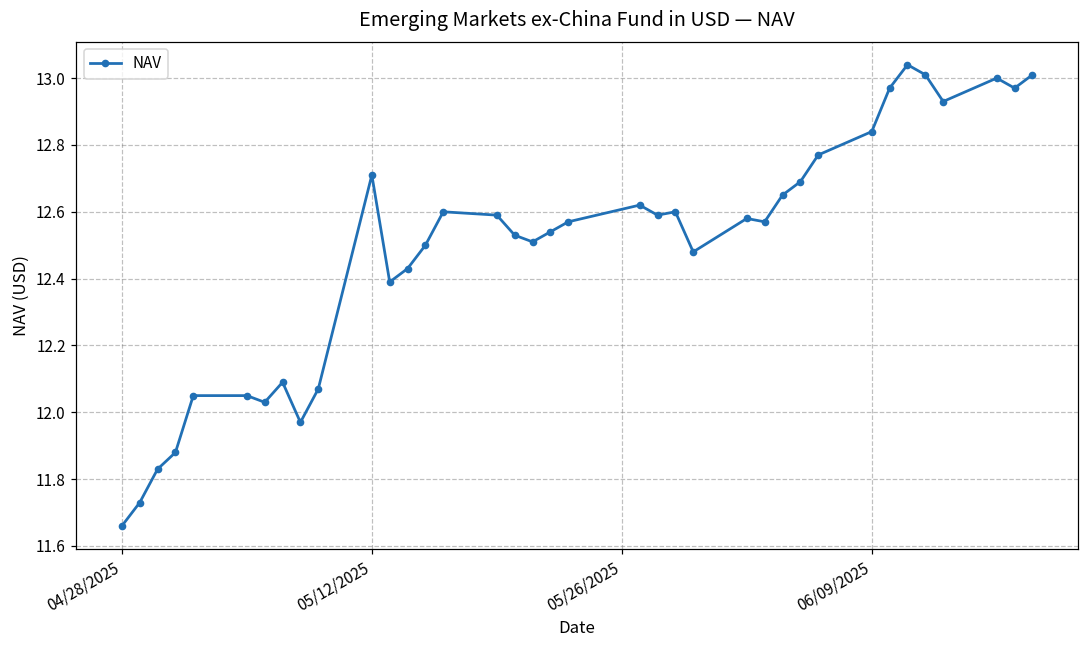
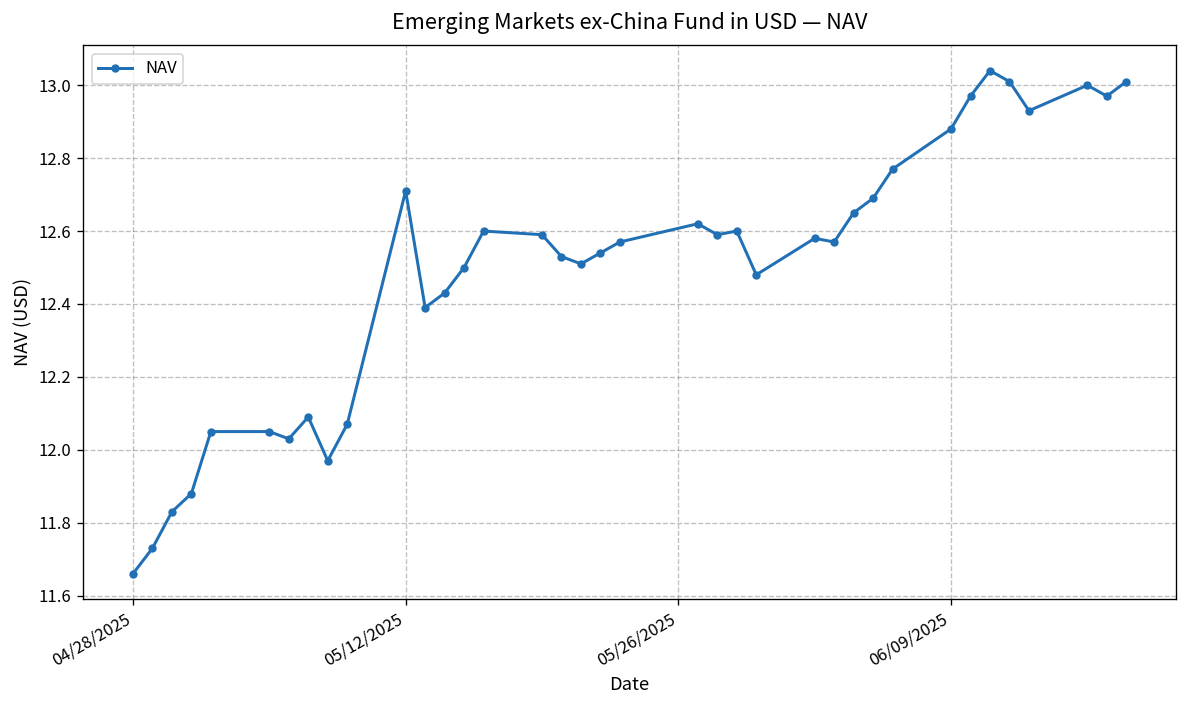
  {
    "04/28/2025": 11.66,
    "05/12/2025": 12.71,
-   "06/09/2025": 12.84
+   "06/09/2025": 12.88
  }
